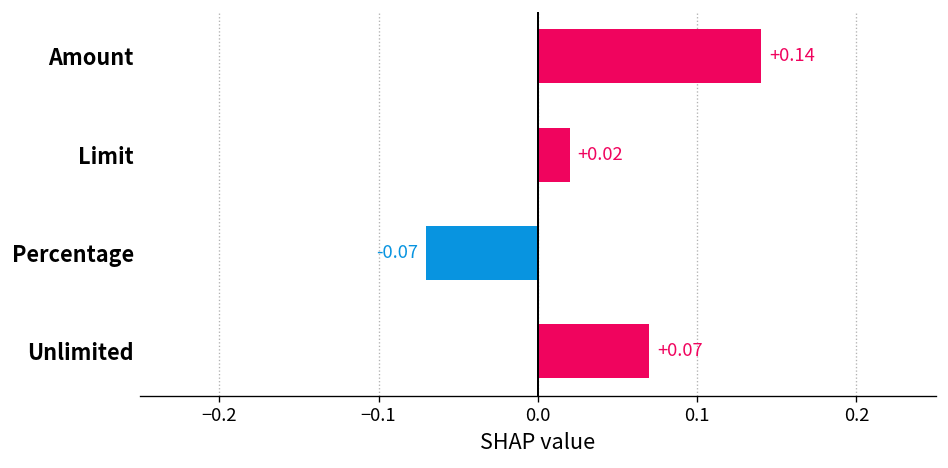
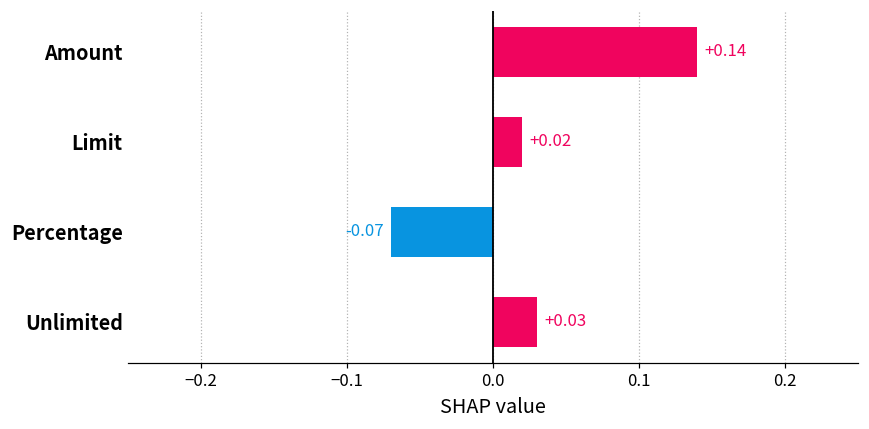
  {
    "Amount": "+0.14",
    "Limit": "+0.02",
    "Percentage": "-0.07",
-   "Unlimited": "+0.07"
+   "Unlimited": "+0.03"
  }
